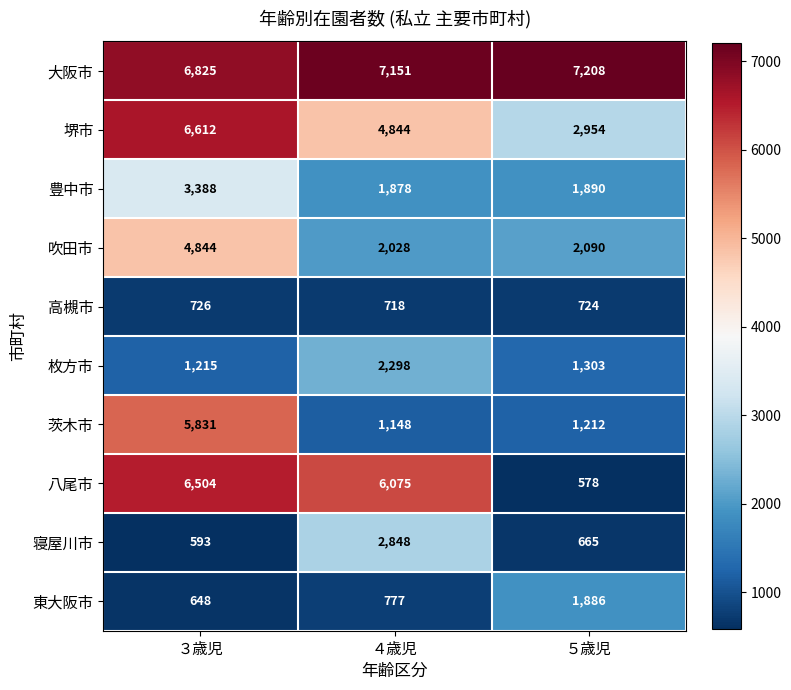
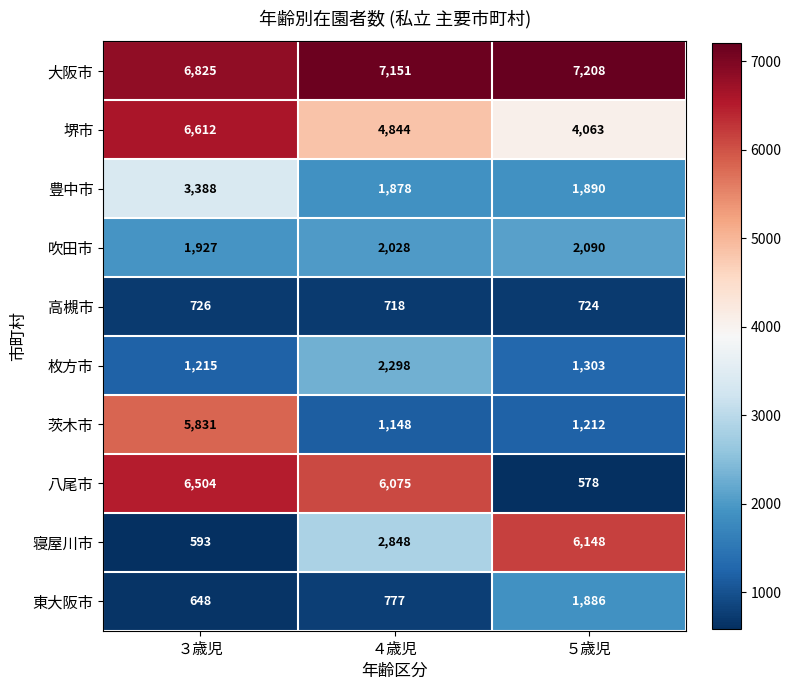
  {
    "大阪市": {
      "３歳児": "6,825",
      "４歳児": "7,151",
      "５歳児": "7,208"
    },
    "堺市": {
      "３歳児": "6,612",
      "４歳児": "4,844",
-     "５歳児": "2,954"
+     "５歳児": "4,063"
    },
    "豊中市": {
      "３歳児": "3,388",
      "４歳児": "1,878",
      "５歳児": "1,890"
    },
    "吹田市": {
-     "３歳児": "4,844",
+     "３歳児": "1,927",
      "４歳児": "2,028",
      "５歳児": "2,090"
    },
    "高槻市": {
      "３歳児": "726",
      "４歳児": "718",
      "５歳児": "724"
    },
    "枚方市": {
      "３歳児": "1,215",
      "４歳児": "2,298",
      "５歳児": "1,303"
    },
    "茨木市": {
      "３歳児": "5,831",
      "４歳児": "1,148",
      "５歳児": "1,212"
    },
    "八尾市": {
      "３歳児": "6,504",
      "４歳児": "6,075",
      "５歳児": "578"
    },
    "寝屋川市": {
      "３歳児": "593",
      "４歳児": "2,848",
-     "５歳児": "665"
+     "５歳児": "6,148"
    },
    "東大阪市": {
      "３歳児": "648",
      "４歳児": "777",
      "５歳児": "1,886"
    }
  }
